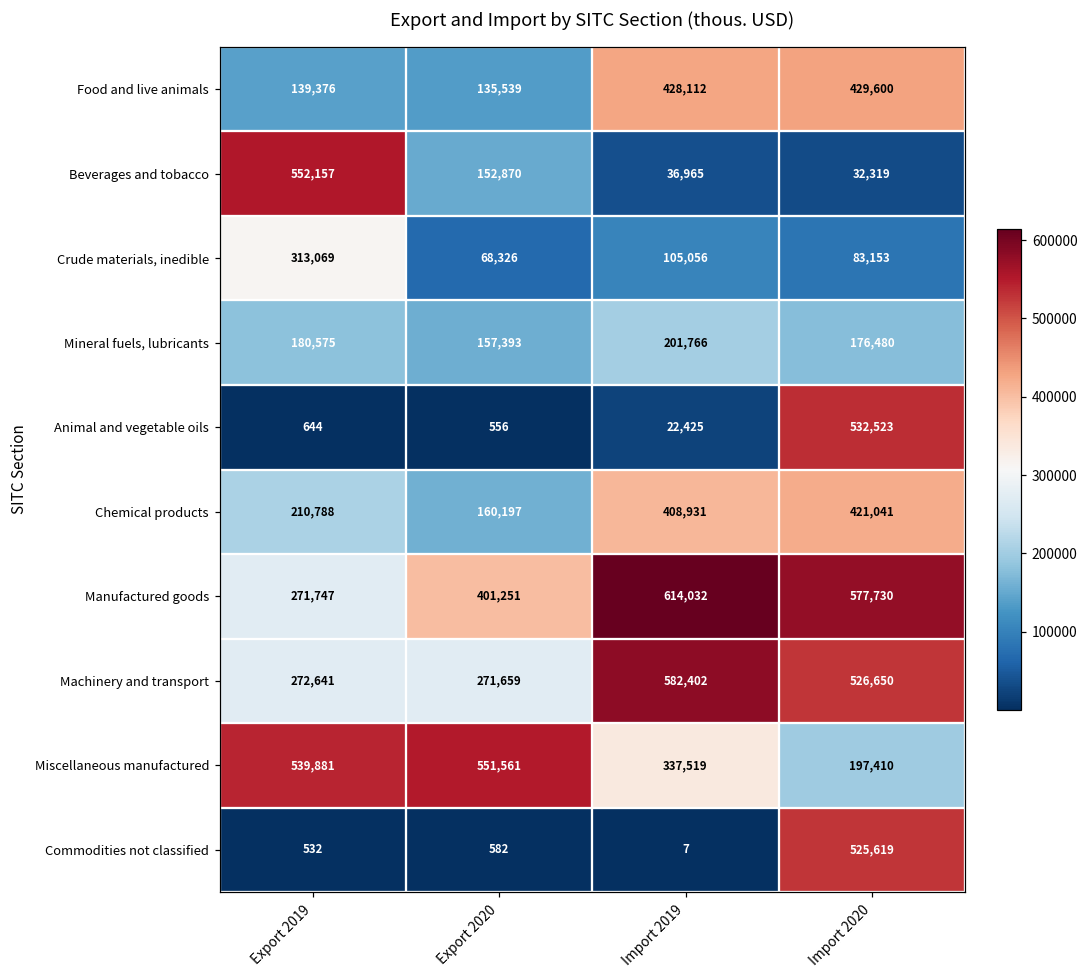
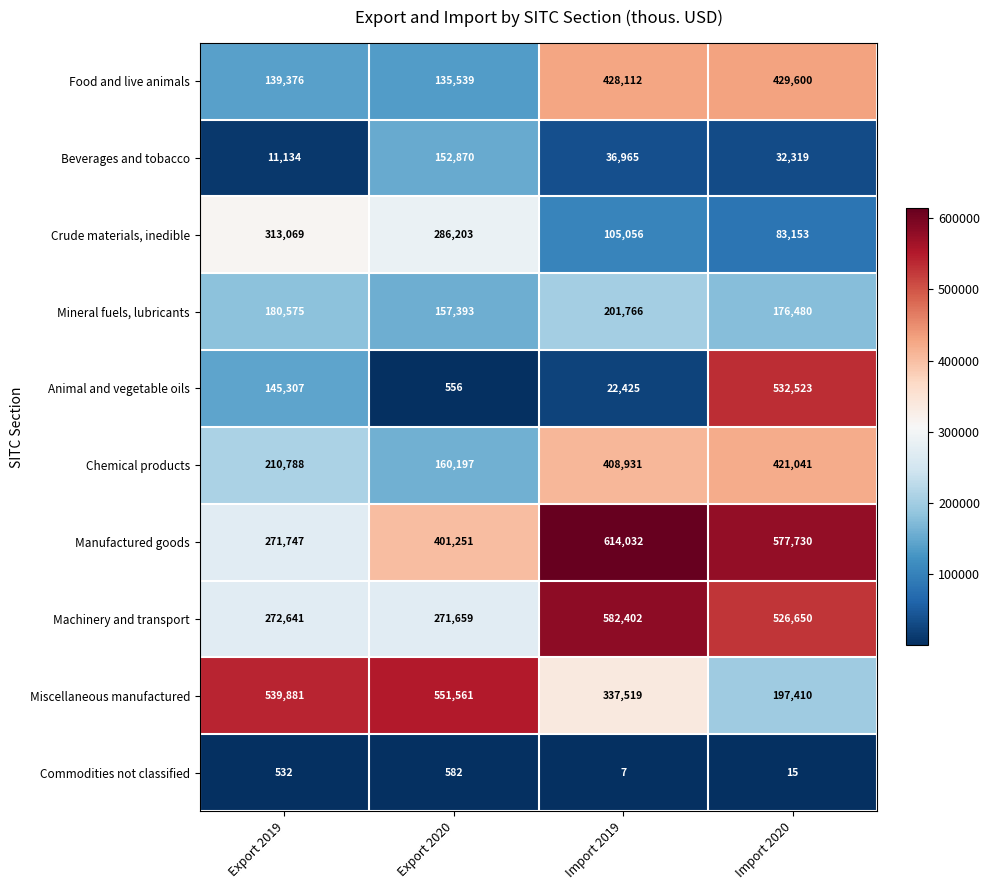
  {
    "Food and live animals": {
      "Export 2019": "139,376",
      "Export 2020": "135,539",
      "Import 2019": "428,112",
      "Import 2020": "429,600"
    },
    "Beverages and tobacco": {
-     "Export 2019": "552,157",
+     "Export 2019": "11,134",
      "Export 2020": "152,870",
      "Import 2019": "36,965",
      "Import 2020": "32,319"
    },
    "Crude materials, inedible": {
      "Export 2019": "313,069",
-     "Export 2020": "68,326",
+     "Export 2020": "286,203",
      "Import 2019": "105,056",
      "Import 2020": "83,153"
    },
    "Mineral fuels, lubricants": {
      "Export 2019": "180,575",
      "Export 2020": "157,393",
      "Import 2019": "201,766",
      "Import 2020": "176,480"
    },
    "Animal and vegetable oils": {
-     "Export 2019": "644",
+     "Export 2019": "145,307",
      "Export 2020": "556",
      "Import 2019": "22,425",
      "Import 2020": "532,523"
    },
    "Chemical products": {
      "Export 2019": "210,788",
      "Export 2020": "160,197",
      "Import 2019": "408,931",
      "Import 2020": "421,041"
    },
    "Manufactured goods": {
      "Export 2019": "271,747",
      "Export 2020": "401,251",
      "Import 2019": "614,032",
      "Import 2020": "577,730"
    },
    "Machinery and transport": {
      "Export 2019": "272,641",
      "Export 2020": "271,659",
      "Import 2019": "582,402",
      "Import 2020": "526,650"
    },
    "Miscellaneous manufactured": {
      "Export 2019": "539,881",
      "Export 2020": "551,561",
      "Import 2019": "337,519",
      "Import 2020": "197,410"
    },
    "Commodities not classified": {
      "Export 2019": "532",
      "Export 2020": "582",
      "Import 2019": "7",
-     "Import 2020": "525,619"
+     "Import 2020": "15"
    }
  }
